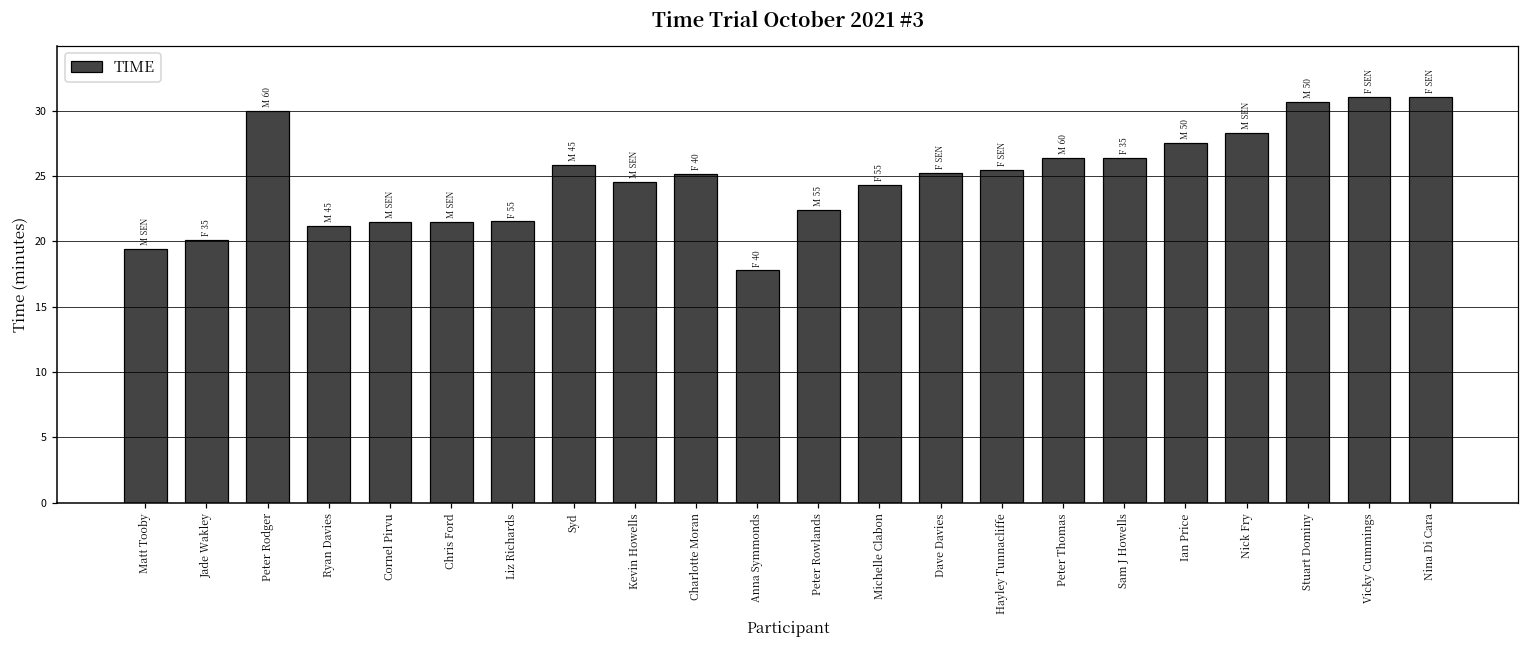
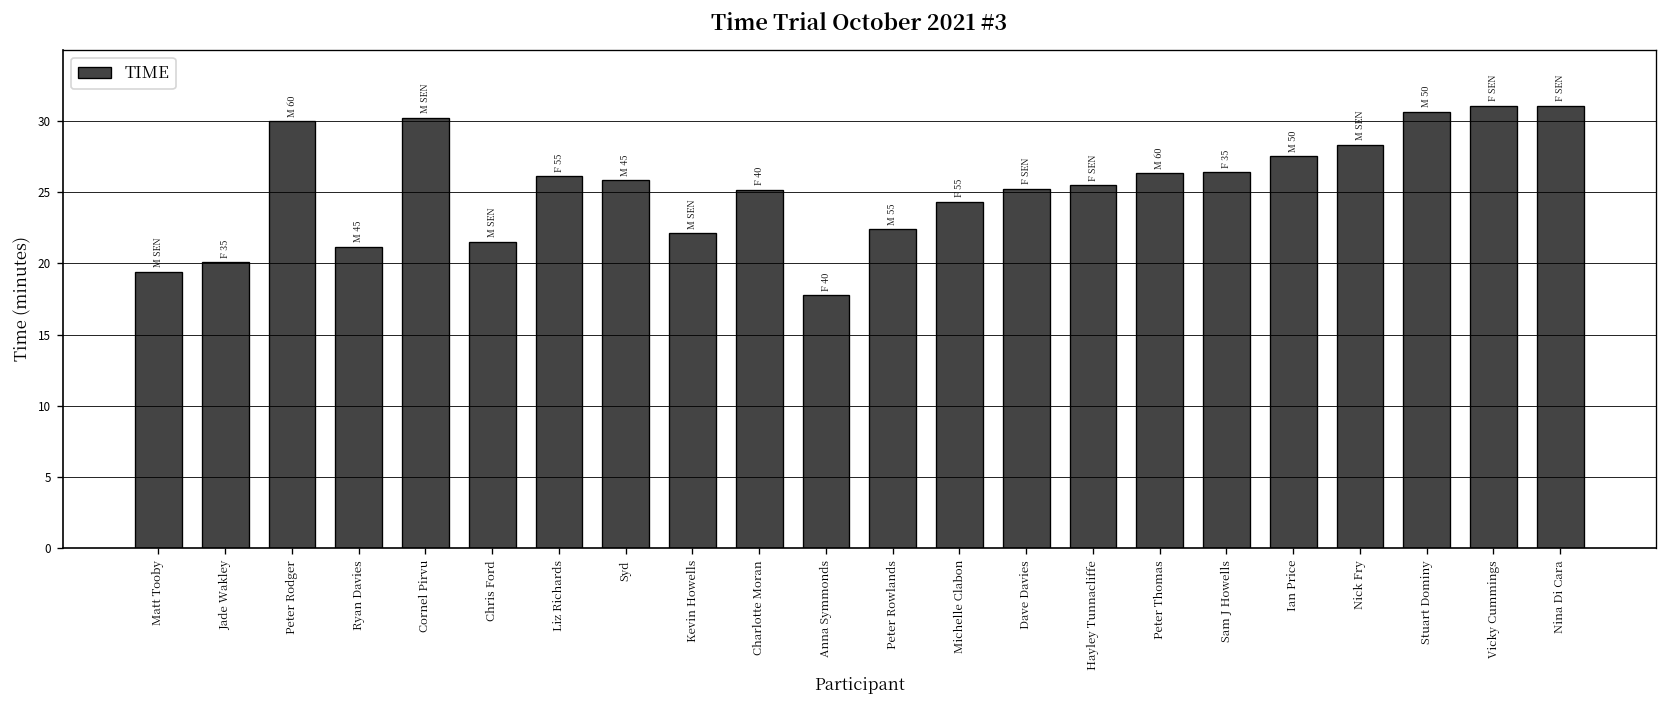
  {
    "Matt Tooby": 19.4,
-   "Cornel Pirvu": 21.5,
+   "Cornel Pirvu": 30.2,
    "Chris Ford": 21.5,
-   "Liz Richards": 21.5,
-   "Kevin Howells": 24.6,
+   "Liz Richards": 26.1,
+   "Kevin Howells": 22.2,
    "Dave Davies": 25.3,
    "Hayley Tunnacliffe": 25.5,
    "Nick Fry": 28.3,
    "Vicky Cummings": 31.1,
    "Nina Di Cara": 31.1
  }
